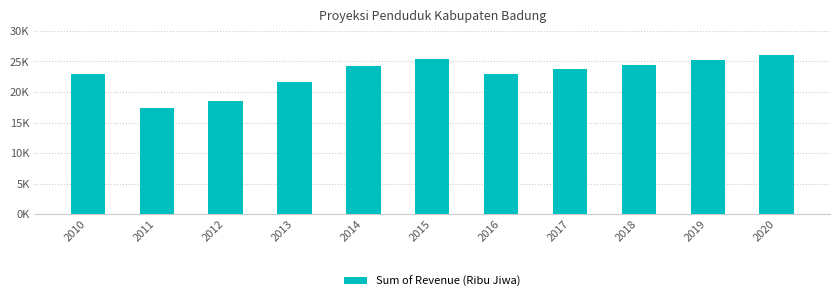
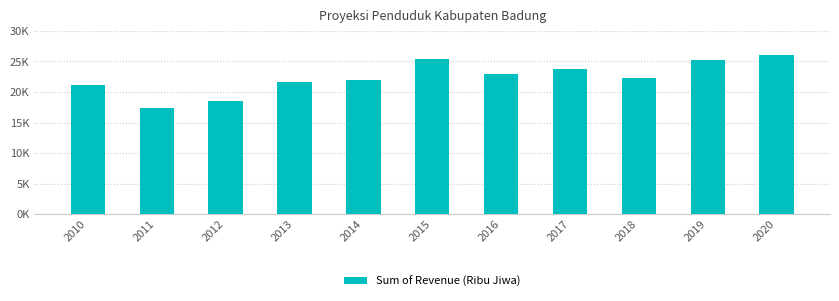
  {
-   "2010": 23000,
+   "2010": 21000,
    "2011": 17000,
    "2012": 19000,
    "2013": 22000,
-   "2014": 24000,
+   "2014": 22000,
    "2015": 25000,
    "2016": 23000,
    "2017": 24000,
-   "2018": 24000,
+   "2018": 22000,
    "2019": 25000,
    "2020": 26000
  }
